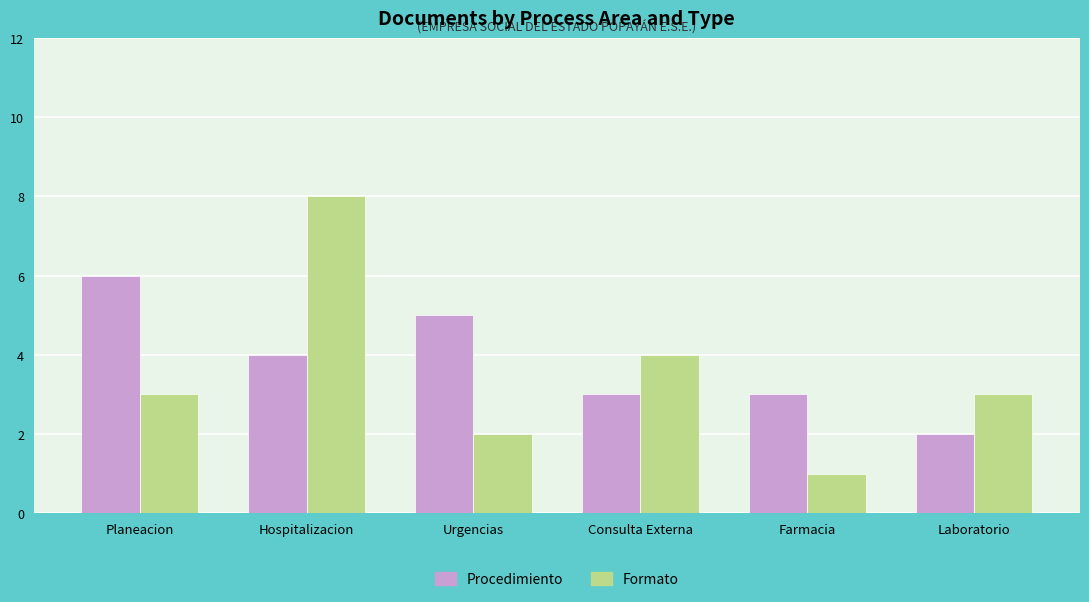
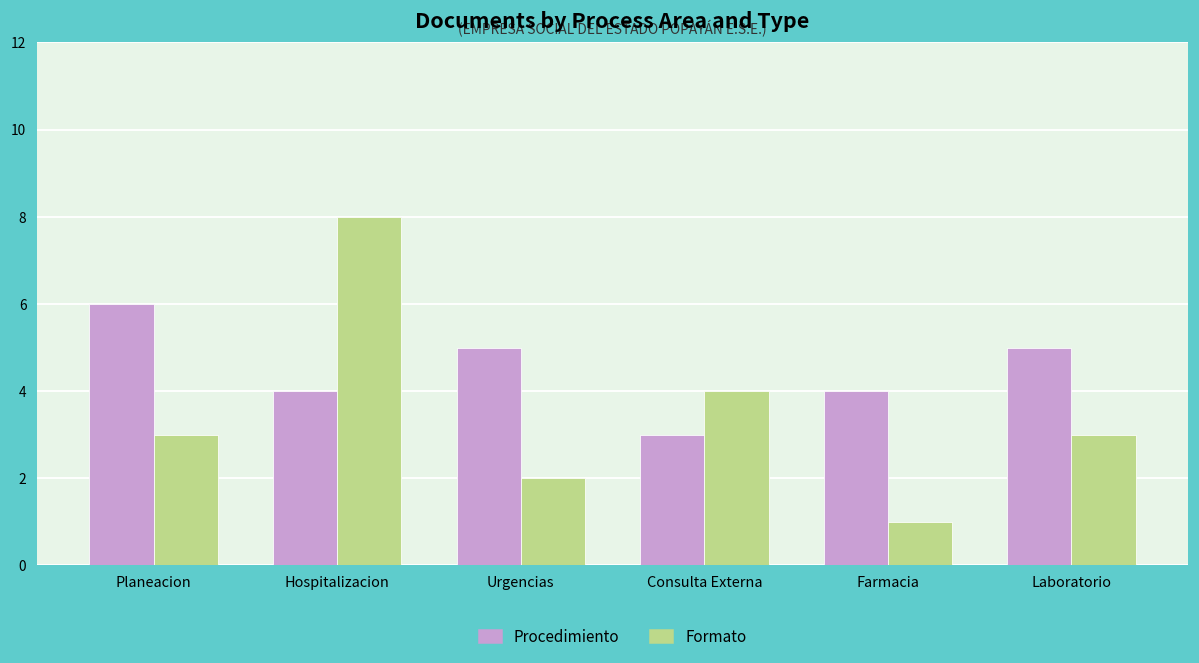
  {
    "Procedimiento": {
      "Planeacion": 6,
      "Hospitalizacion": 4,
      "Urgencias": 5,
      "Consulta Externa": 3,
-     "Farmacia": 3,
-     "Laboratorio": 2
+     "Farmacia": 4,
+     "Laboratorio": 5
    },
    "Formato": {
      "Planeacion": 3,
      "Hospitalizacion": 8,
      "Urgencias": 2,
      "Consulta Externa": 4,
      "Farmacia": 1,
      "Laboratorio": 3
    }
  }
